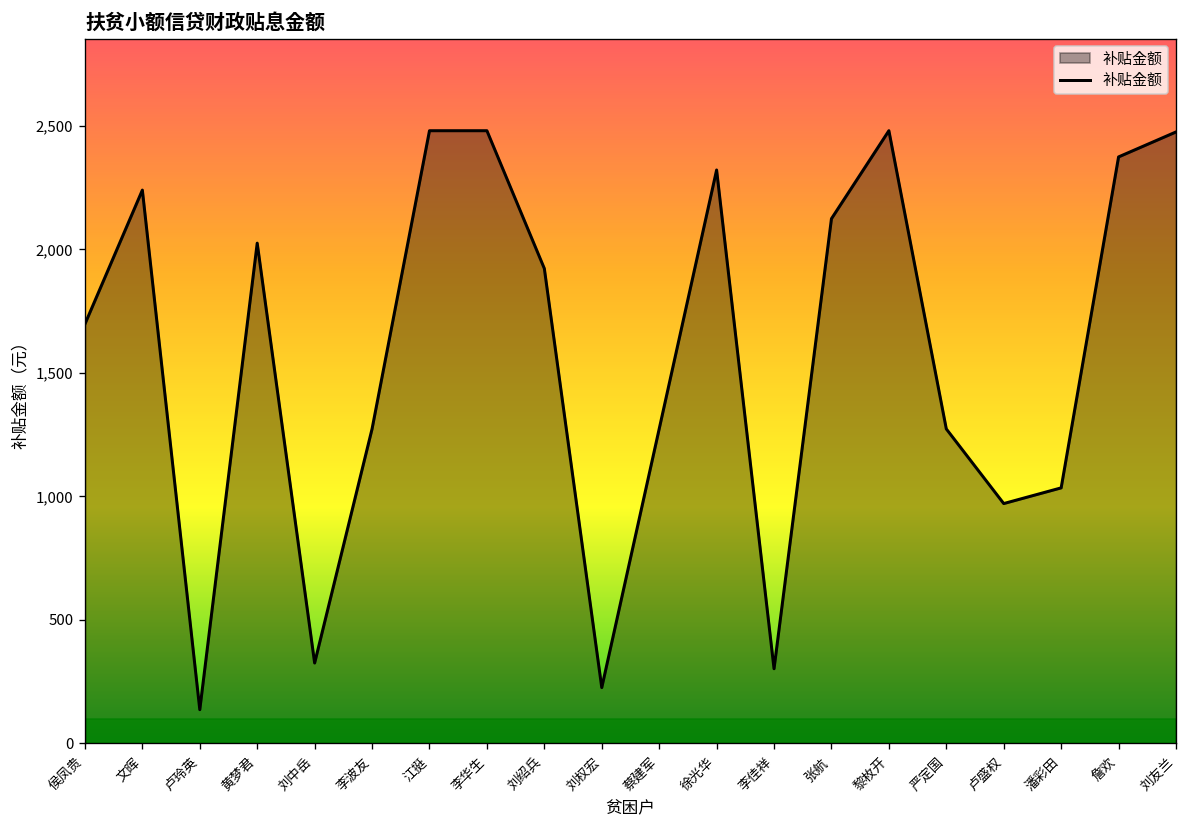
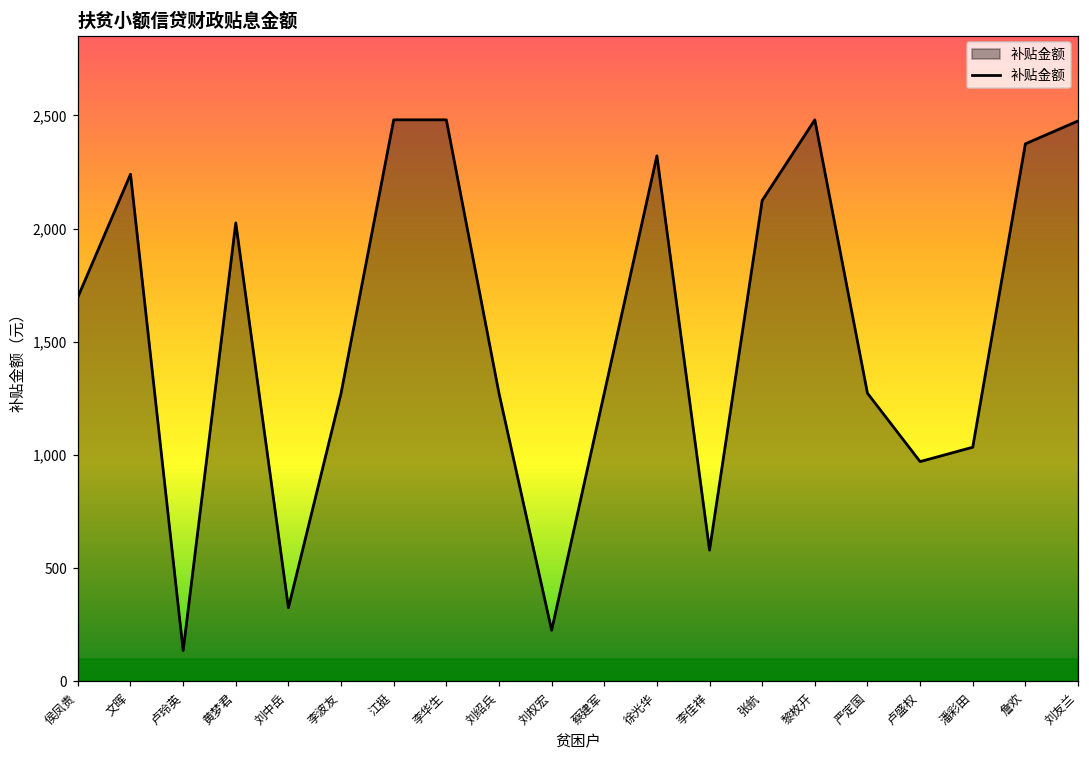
  {
    "侯凤贵": "1,700",
    "文晖": "2,240",
    "卢玲英": "140",
    "黄梦君": "2,030",
    "刘中岳": "330",
    "李波友": "1,270",
    "江挺": "2,480",
    "李华生": "2,480",
-   "刘绍兵": "1,920",
+   "刘绍兵": "1,270",
    "刘权宏": "230",
    "蔡建军": "1,270",
    "徐光华": "2,320",
-   "李佳祥": "300",
+   "李佳祥": "580",
    "张航": "2,120",
    "黎枚开": "2,480",
    "严定国": "1,270",
    "卢盛权": "970",
    "潘彩田": "1,030",
    "詹欢": "2,370",
    "刘友兰": "2,480"
  }
